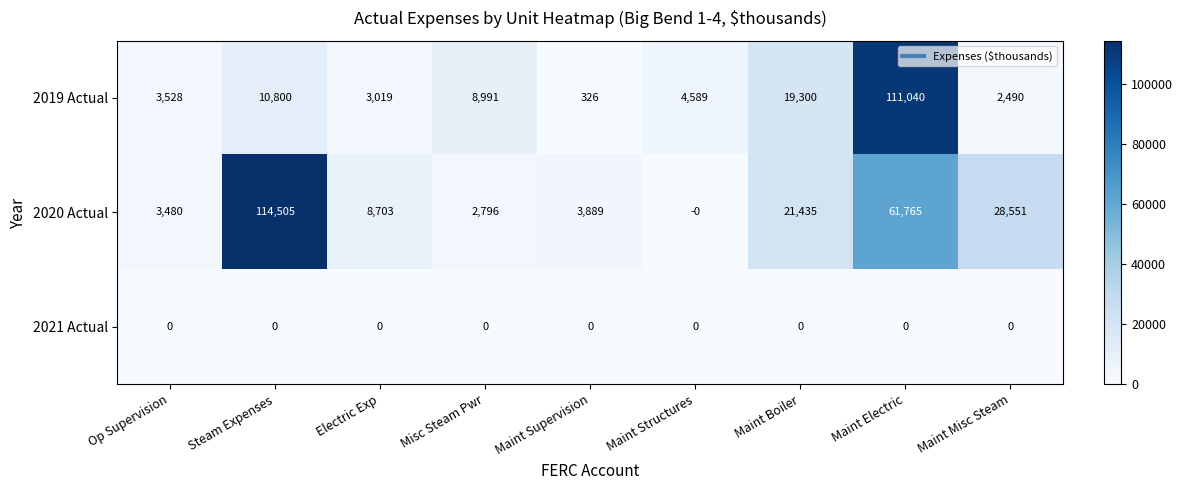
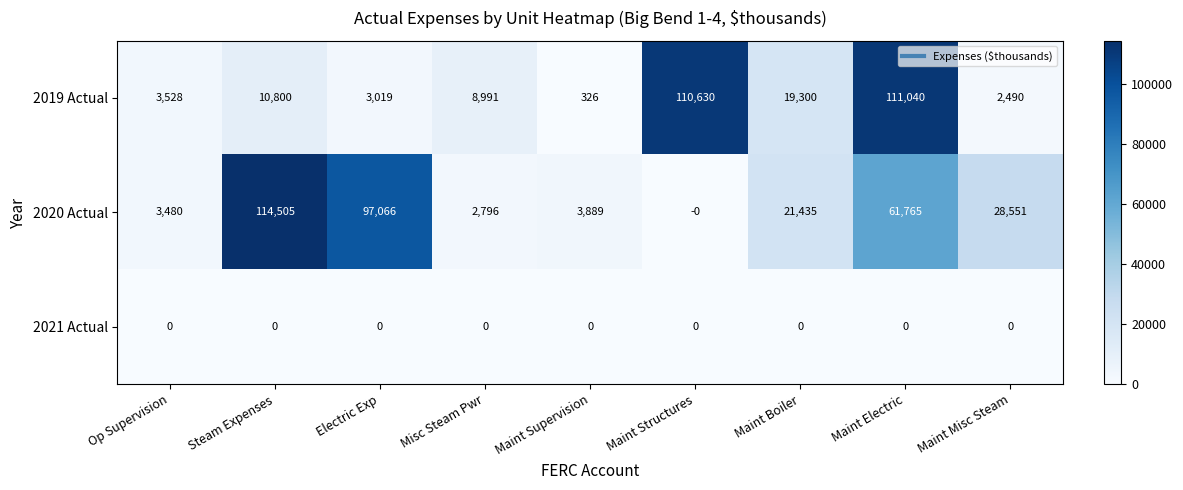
  {
    "2019 Actual": {
      "Op Supervision": "3,528",
      "Steam Expenses": "10,800",
      "Electric Exp": "3,019",
      "Misc Steam Pwr": "8,991",
      "Maint Supervision": "326",
-     "Maint Structures": "4,589",
+     "Maint Structures": "110,630",
      "Maint Boiler": "19,300",
      "Maint Electric": "111,040",
      "Maint Misc Steam": "2,490"
    },
    "2020 Actual": {
      "Op Supervision": "3,480",
      "Steam Expenses": "114,505",
-     "Electric Exp": "8,703",
+     "Electric Exp": "97,066",
      "Misc Steam Pwr": "2,796",
      "Maint Supervision": "3,889",
      "Maint Structures": "-0",
      "Maint Boiler": "21,435",
      "Maint Electric": "61,765",
      "Maint Misc Steam": "28,551"
    },
    "2021 Actual": {
      "Op Supervision": "0",
      "Steam Expenses": "0",
      "Electric Exp": "0",
      "Misc Steam Pwr": "0",
      "Maint Supervision": "0",
      "Maint Structures": "0",
      "Maint Boiler": "0",
      "Maint Electric": "0",
      "Maint Misc Steam": "0"
    }
  }
